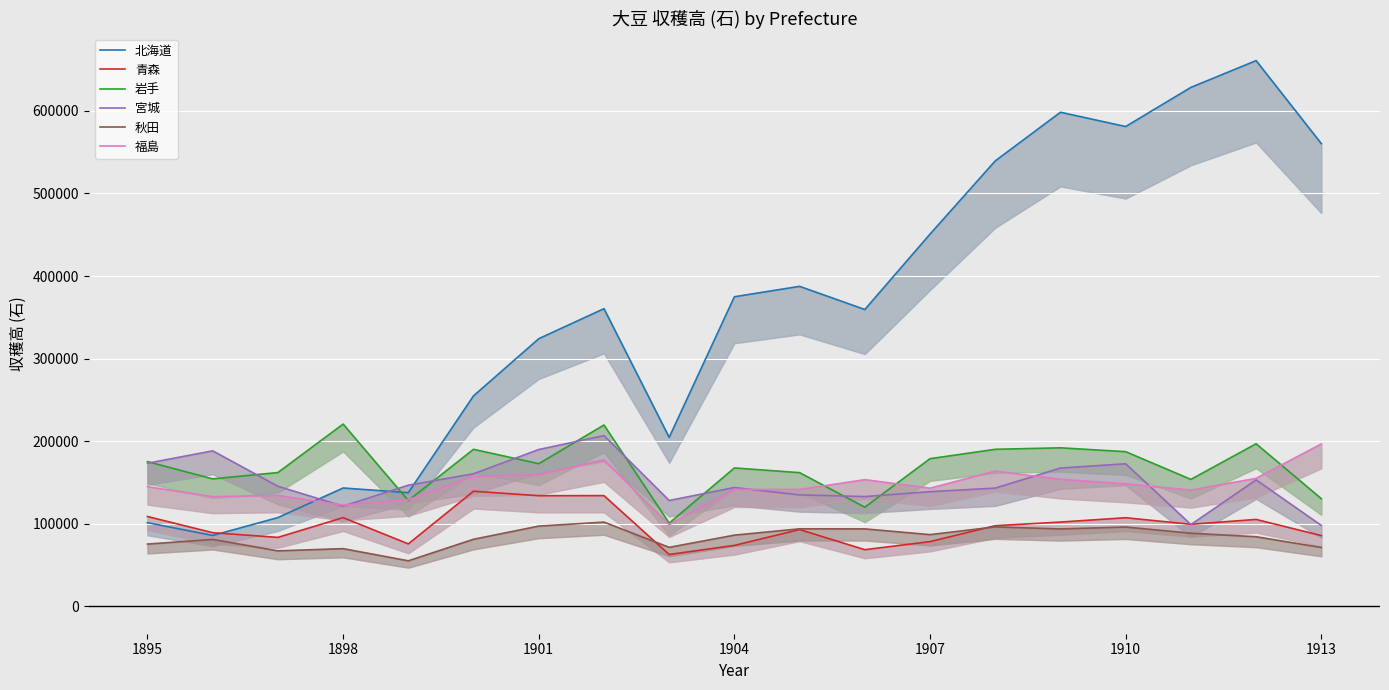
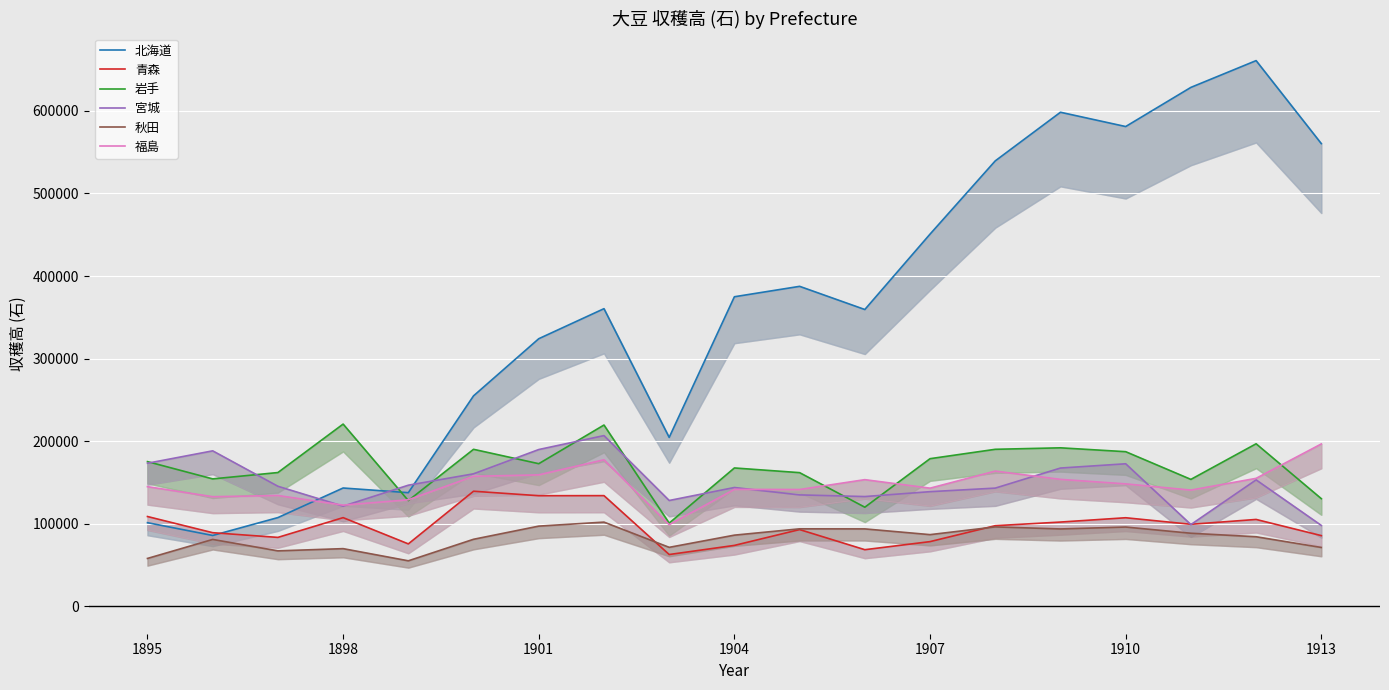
  {
    "北海道": {
      "1895": 100000,
      "1898": 140000,
      "1901": 320000,
      "1904": 370000,
      "1907": 450000,
      "1910": 580000,
      "1913": 560000
    },
    "青森": {
      "1895": 110000,
      "1898": 110000,
      "1901": 130000,
      "1904": 70000,
      "1907": 80000,
      "1910": 110000,
      "1913": 90000
    },
    "岩手": {
      "1898": 220000,
      "1901": 170000,
      "1904": 170000,
      "1907": 180000,
      "1910": 190000,
      "1913": 130000
    },
    "宮城": {
      "1901": 190000,
      "1907": 140000,
      "1910": 170000,
      "1913": 100000
    },
    "秋田": {
-     "1895": 80000,
+     "1895": 60000,
      "1898": 70000,
      "1901": 100000,
      "1904": 90000,
      "1907": 90000,
      "1910": 100000,
      "1913": 70000
    },
    "福島": {
      "1895": 140000,
      "1901": 160000,
      "1907": 140000,
      "1910": 150000,
      "1913": 200000
    }
  }
